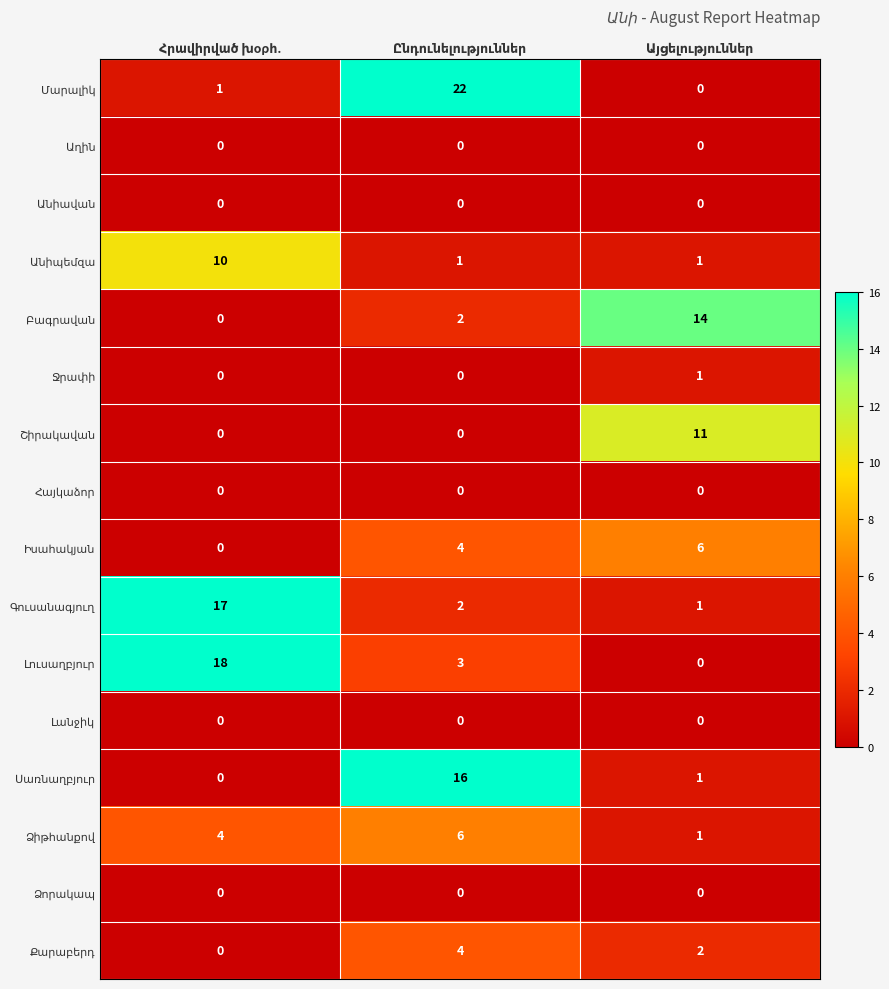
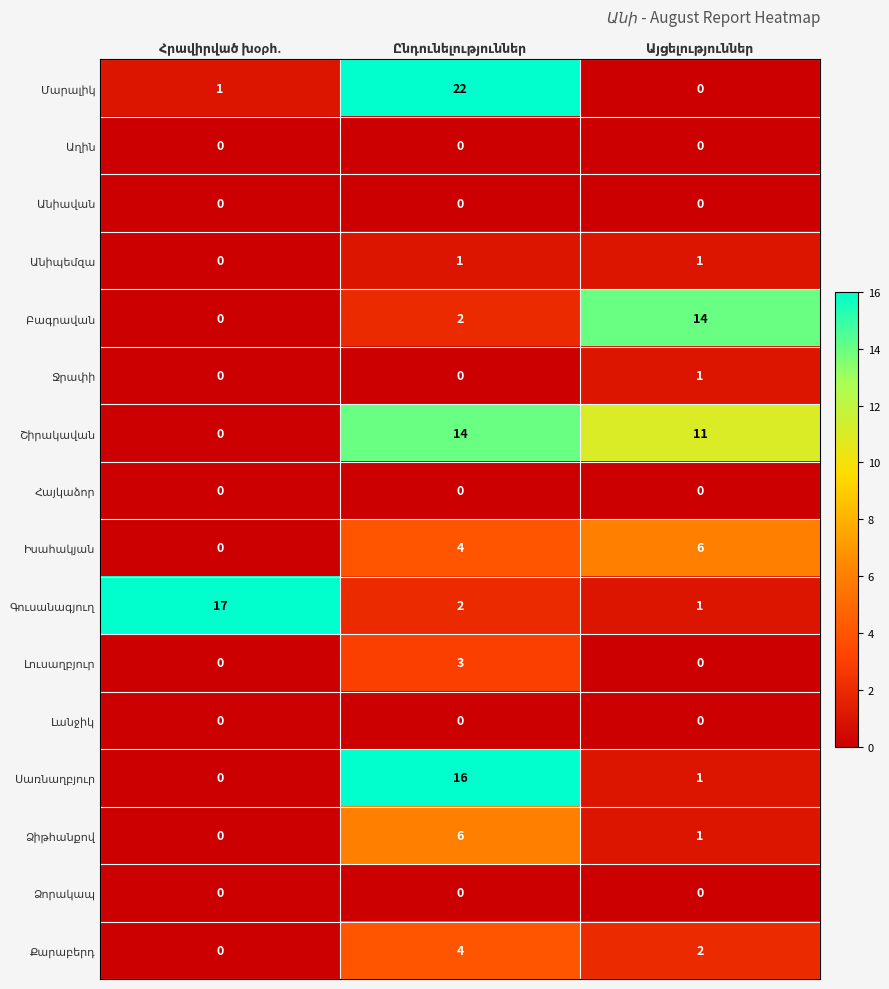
  {
    "Մարալիկ": {
      "Հրավիրված խορհ.": 1,
      "Ընդունելություններ": 22,
      "Այցելություններ": 0
    },
    "Աղին": {
      "Հրավիրված խορհ.": 0,
      "Ընդունելություններ": 0,
      "Այցելություններ": 0
    },
    "Անիավան": {
      "Հրավիրված խορհ.": 0,
      "Ընդունելություններ": 0,
      "Այցելություններ": 0
    },
    "Անիպեմզա": {
-     "Հրավիրված խορհ.": 10,
+     "Հրավիրված խορհ.": 0,
      "Ընդունելություններ": 1,
      "Այցելություններ": 1
    },
    "Բագրավան": {
      "Հրավիրված խορհ.": 0,
      "Ընդունելություններ": 2,
      "Այցելություններ": 14
    },
    "Ջրափի": {
      "Հրավիրված խορհ.": 0,
      "Ընդունելություններ": 0,
      "Այցելություններ": 1
    },
    "Շիրակավան": {
      "Հրավիրված խορհ.": 0,
-     "Ընդունելություններ": 0,
+     "Ընդունելություններ": 14,
      "Այցելություններ": 11
    },
    "Հայկաձոր": {
      "Հրավիրված խορհ.": 0,
      "Ընդունելություններ": 0,
      "Այցելություններ": 0
    },
    "Իսահակյան": {
      "Հրավիրված խορհ.": 0,
      "Ընդունելություններ": 4,
      "Այցելություններ": 6
    },
    "Գուսանագյուղ": {
      "Հրավիրված խορհ.": 17,
      "Ընդունելություններ": 2,
      "Այցելություններ": 1
    },
    "Լուսաղբյուր": {
-     "Հրավիրված խορհ.": 18,
+     "Հրավիրված խορհ.": 0,
      "Ընդունելություններ": 3,
      "Այցելություններ": 0
    },
    "Լանջիկ": {
      "Հրավիրված խορհ.": 0,
      "Ընդունելություններ": 0,
      "Այցելություններ": 0
    },
    "Սառնաղբյուր": {
      "Հրավիրված խορհ.": 0,
      "Ընդունելություններ": 16,
      "Այցելություններ": 1
    },
    "Ձիթհանքով": {
-     "Հրավիրված խορհ.": 4,
+     "Հրավիրված խορհ.": 0,
      "Ընդունելություններ": 6,
      "Այցելություններ": 1
    },
    "Ձորակապ": {
      "Հրավիրված խορհ.": 0,
      "Ընդունելություններ": 0,
      "Այցելություններ": 0
    },
    "Քարաբերդ": {
      "Հրավիրված խορհ.": 0,
      "Ընդունելություններ": 4,
      "Այցելություններ": 2
    }
  }
